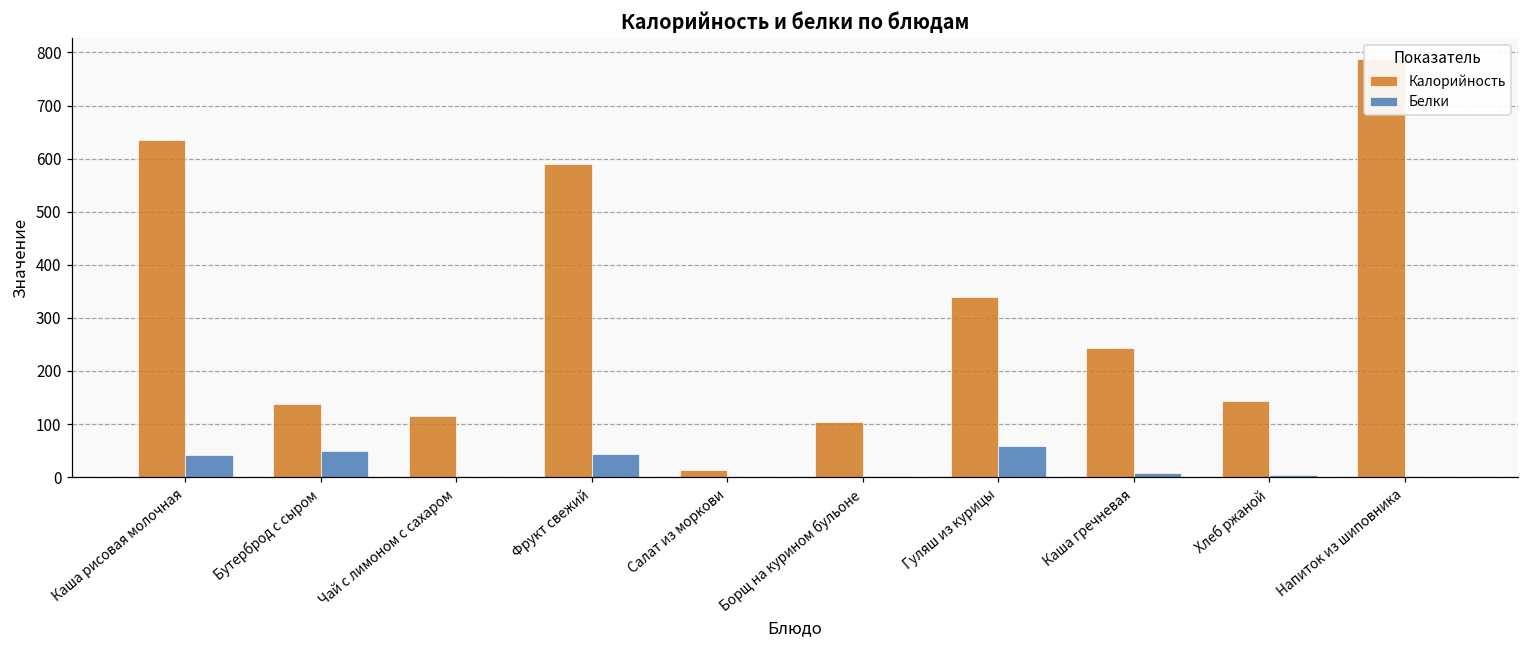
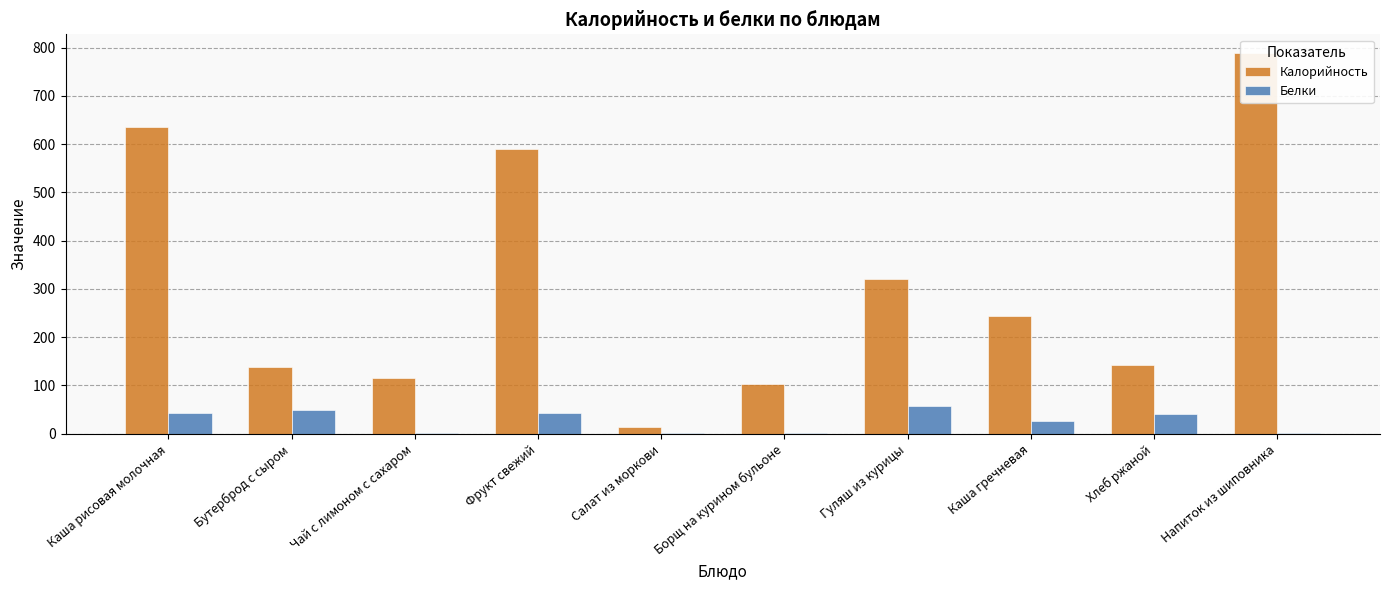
  {
    "Калорийность": {
      "Каша рисовая молочная": 640,
      "Бутерброд с сыром": 140,
      "Чай с лимоном с сахаром": 110,
      "Фрукт свежий": 590,
      "Салат из моркови": 10,
      "Борщ на курином бульоне": 100,
-     "Гуляш из курицы": 340,
+     "Гуляш из курицы": 320,
      "Каша гречневая": 240,
      "Хлеб ржаной": 140
    },
    "Белки": {
      "Каша рисовая молочная": 40,
      "Бутерброд с сыром": 50,
      "Фрукт свежий": 40,
      "Гуляш из курицы": 60,
-     "Каша гречневая": 10,
-     "Хлеб ржаной": 0
+     "Каша гречневая": 30,
+     "Хлеб ржаной": 40
    }
  }
